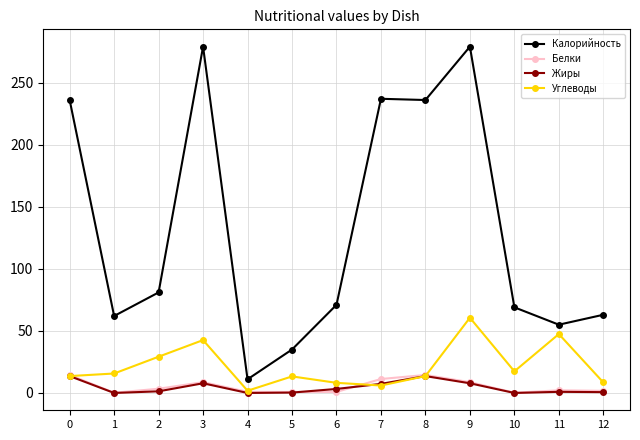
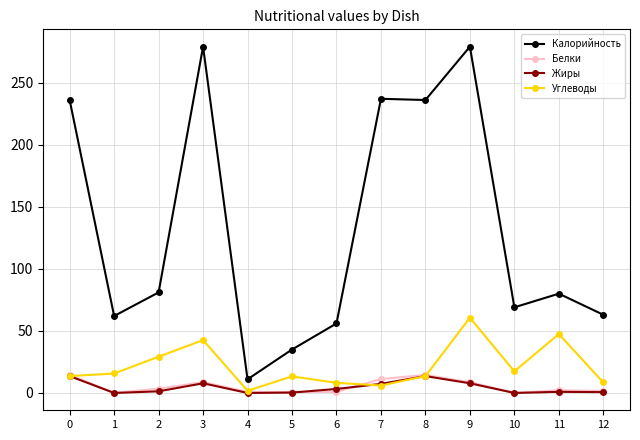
  {
    "Калорийность": {
      "0": 236,
      "1": 62,
      "2": 81,
      "3": 279,
      "4": 11,
      "5": 35,
-     "6": 71,
+     "6": 56,
      "7": 237,
      "8": 236,
      "9": 279,
      "10": 69,
-     "11": 55,
+     "11": 80,
      "12": 63
    },
    "Белки": {
      "2": 3,
      "6": 1,
      "7": 11
    },
    "Жиры": {
      "2": 1,
      "6": 3
    },
    "Углеводы": {
      "1": 16,
      "2": 29,
      "3": 43,
      "5": 13,
      "6": 8,
      "9": 61,
      "10": 17,
      "11": 47,
      "12": 9
    }
  }
